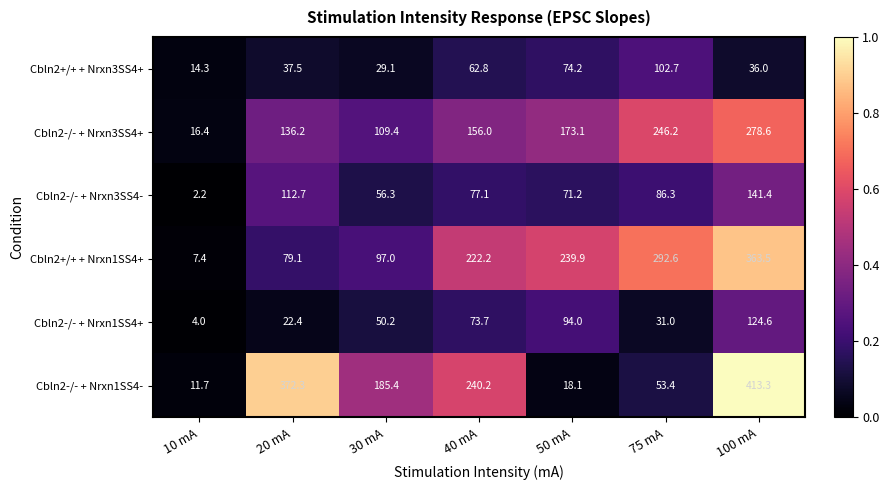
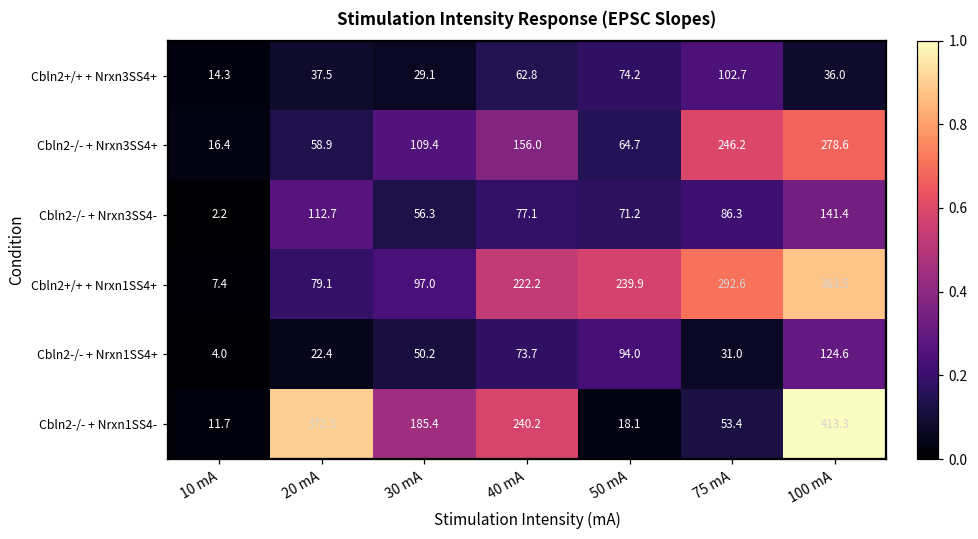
  {
    "Cbln2+/+ + Nrxn3SS4+": {
      "10 mA": 14.3,
      "20 mA": 37.5,
      "30 mA": 29.1,
      "40 mA": 62.8,
      "50 mA": 74.2,
      "75 mA": 102.7,
      "100 mA": 36.0
    },
    "Cbln2-/- + Nrxn3SS4+": {
      "10 mA": 16.4,
-     "20 mA": 136.2,
+     "20 mA": 58.9,
      "30 mA": 109.4,
      "40 mA": 156.0,
-     "50 mA": 173.1,
+     "50 mA": 64.7,
      "75 mA": 246.2,
      "100 mA": 278.6
    },
    "Cbln2-/- + Nrxn3SS4-": {
      "10 mA": 2.2,
      "20 mA": 112.7,
      "30 mA": 56.3,
      "40 mA": 77.1,
      "50 mA": 71.2,
      "75 mA": 86.3,
      "100 mA": 141.4
    },
    "Cbln2+/+ + Nrxn1SS4+": {
      "10 mA": 7.4,
      "20 mA": 79.1,
      "30 mA": 97.0,
      "40 mA": 222.2,
      "50 mA": 239.9,
      "75 mA": 292.6,
      "100 mA": 363.5
    },
    "Cbln2-/- + Nrxn1SS4+": {
      "10 mA": 4.0,
      "20 mA": 22.4,
      "30 mA": 50.2,
      "40 mA": 73.7,
      "50 mA": 94.0,
      "75 mA": 31.0,
      "100 mA": 124.6
    },
    "Cbln2-/- + Nrxn1SS4-": {
      "10 mA": 11.7,
      "20 mA": 372.3,
      "30 mA": 185.4,
      "40 mA": 240.2,
      "50 mA": 18.1,
      "75 mA": 53.4
    }
  }
